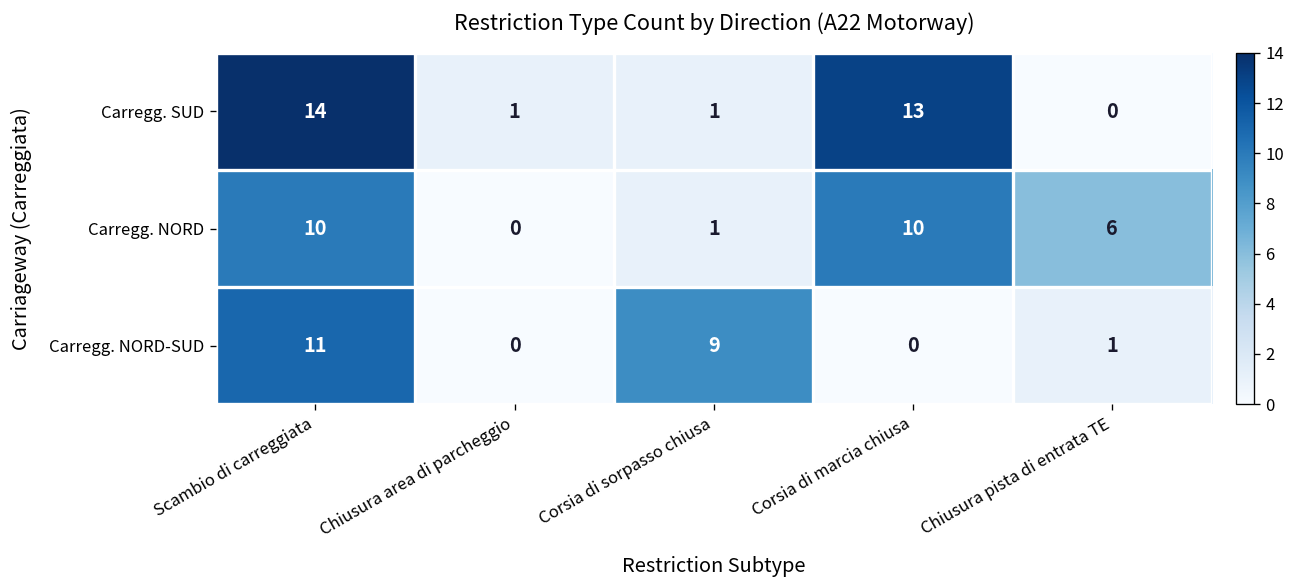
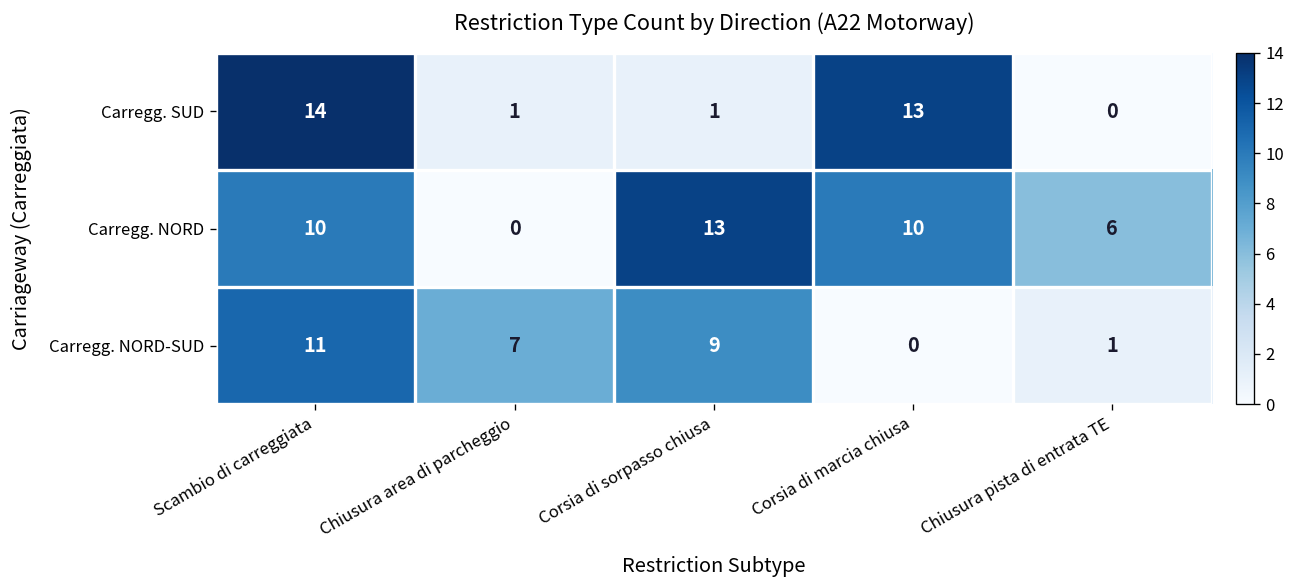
  {
    "Carregg. SUD": {
      "Scambio di carreggiata": 14,
      "Chiusura area di parcheggio": 1,
      "Corsia di sorpasso chiusa": 1,
      "Corsia di marcia chiusa": 13,
      "Chiusura pista di entrata TE": 0
    },
    "Carregg. NORD": {
      "Scambio di carreggiata": 10,
      "Chiusura area di parcheggio": 0,
-     "Corsia di sorpasso chiusa": 1,
+     "Corsia di sorpasso chiusa": 13,
      "Corsia di marcia chiusa": 10,
      "Chiusura pista di entrata TE": 6
    },
    "Carregg. NORD-SUD": {
      "Scambio di carreggiata": 11,
-     "Chiusura area di parcheggio": 0,
+     "Chiusura area di parcheggio": 7,
      "Corsia di sorpasso chiusa": 9,
      "Corsia di marcia chiusa": 0,
      "Chiusura pista di entrata TE": 1
    }
  }
